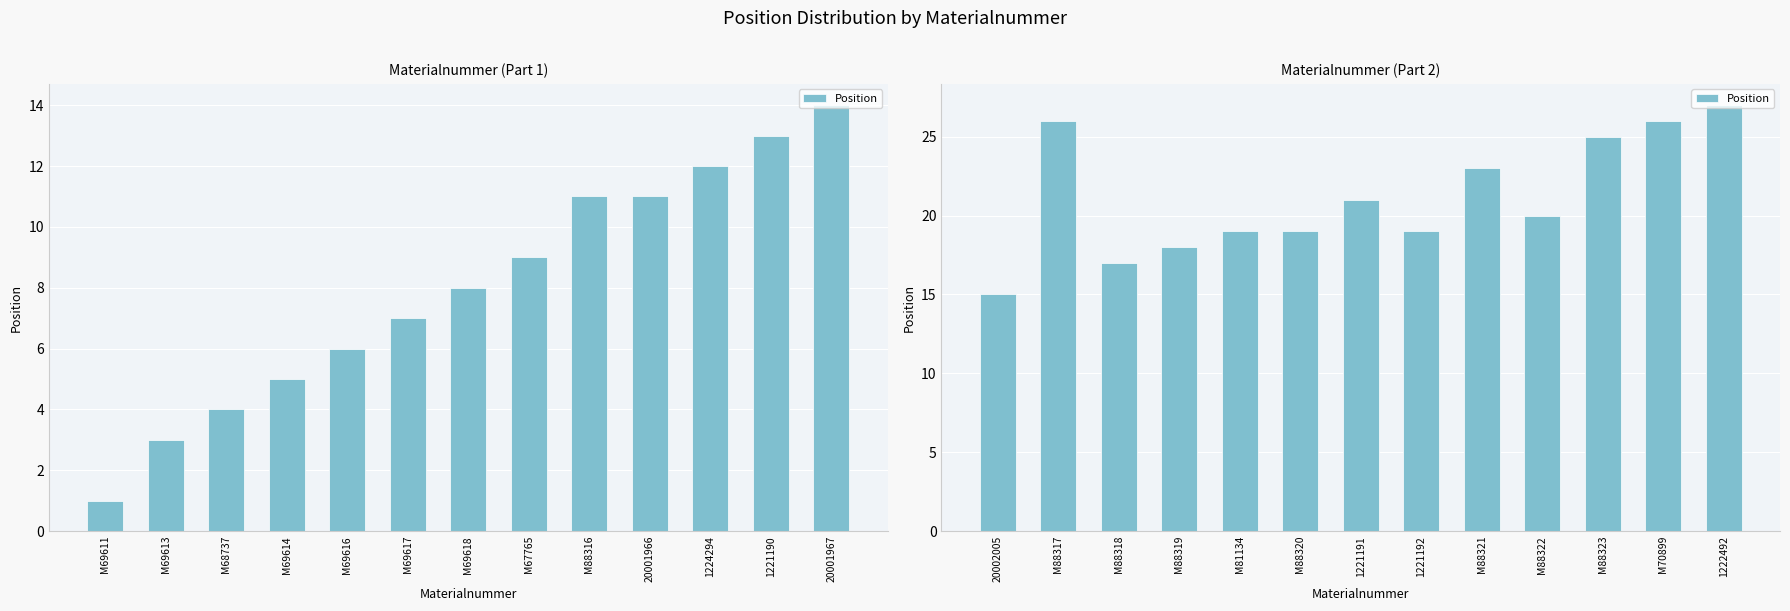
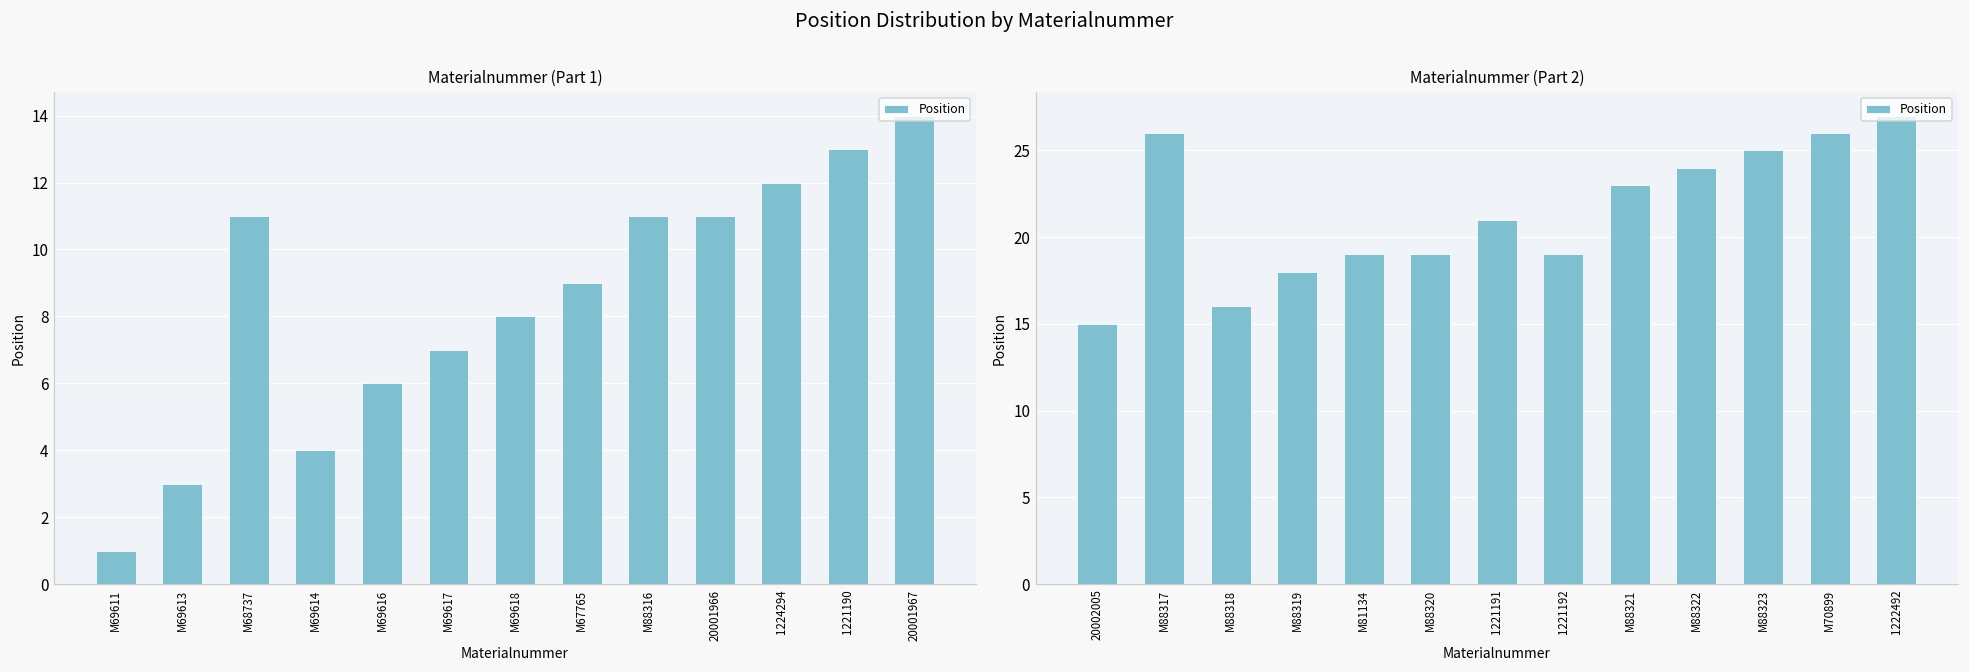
  {
    "Materialnummer (Part 1)": {
      "M69611": 1,
      "M69613": 3,
-     "M68737": 4,
-     "M69614": 5,
+     "M68737": 11,
+     "M69614": 4,
      "M69616": 6,
      "M69617": 7,
      "M69618": 8,
      "M67765": 9,
      "M88316": 11,
      "20001966": 11,
      "1224294": 12,
      "1221190": 13
    },
    "Materialnummer (Part 2)": {
      "20002005": 15,
      "M88317": 26,
-     "M88318": 17,
+     "M88318": 16,
      "M88319": 18,
      "M81134": 19,
      "M88320": 19,
      "1221191": 21,
      "1221192": 19,
      "M88321": 23,
-     "M88322": 20,
+     "M88322": 24,
      "M88323": 25,
      "M70899": 26
    }
  }
